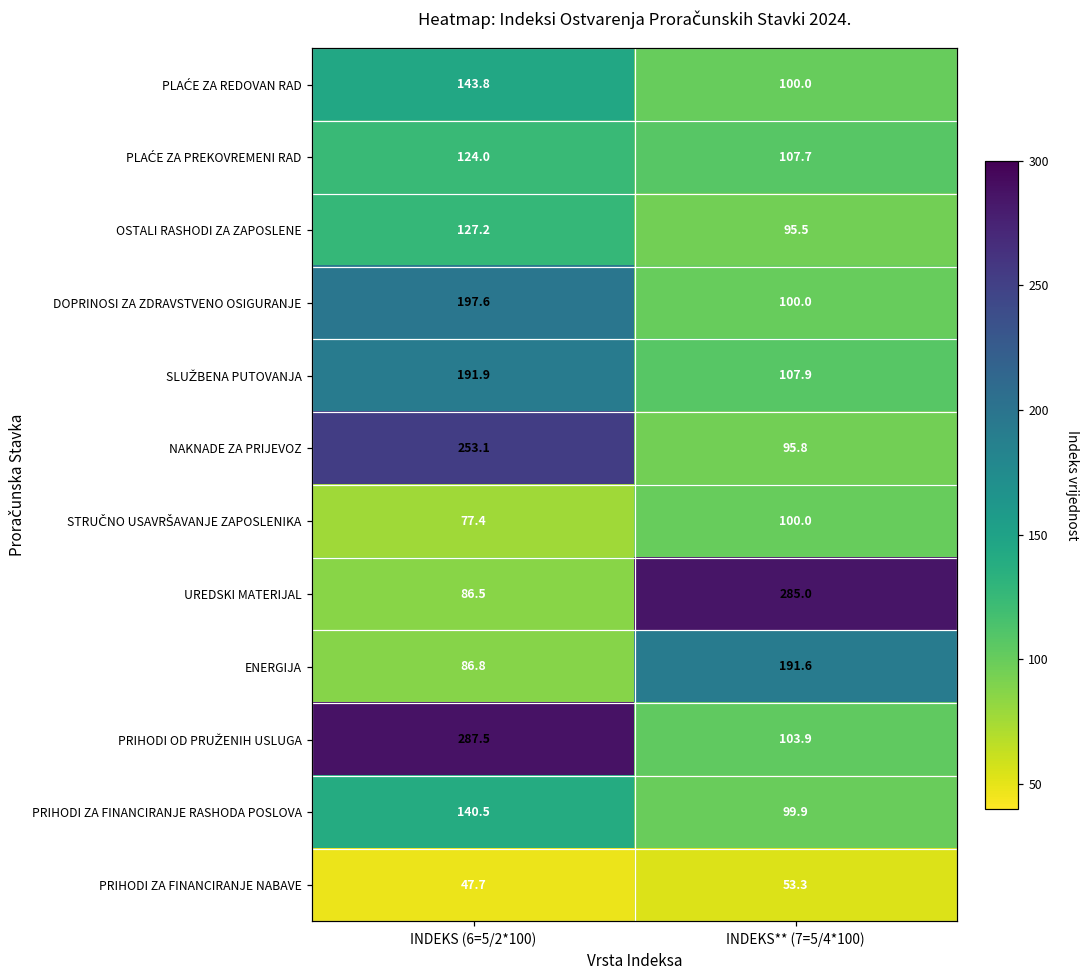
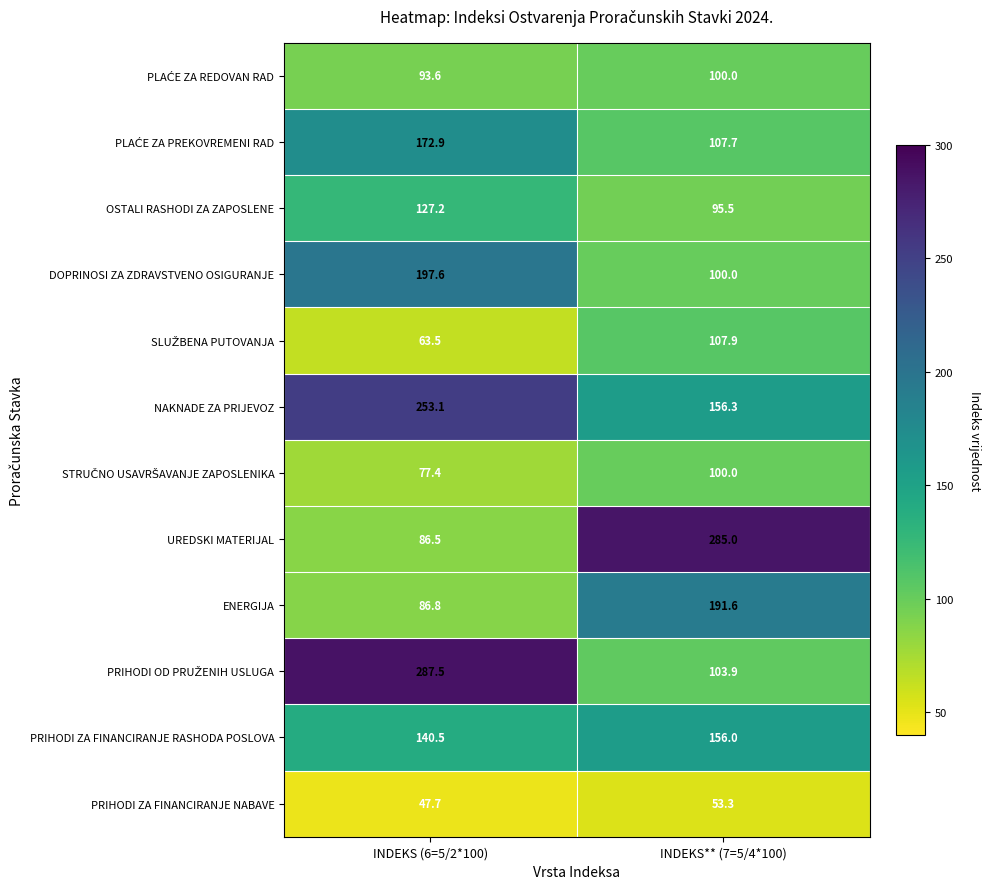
  {
    "PLAĆE ZA REDOVAN RAD": {
-     "INDEKS (6=5/2*100)": 143.8,
+     "INDEKS (6=5/2*100)": 93.6,
      "INDEKS** (7=5/4*100)": 100.0
    },
    "PLAĆE ZA PREKOVREMENI RAD": {
-     "INDEKS (6=5/2*100)": 124.0,
+     "INDEKS (6=5/2*100)": 172.9,
      "INDEKS** (7=5/4*100)": 107.7
    },
    "OSTALI RASHODI ZA ZAPOSLENE": {
      "INDEKS (6=5/2*100)": 127.2,
      "INDEKS** (7=5/4*100)": 95.5
    },
    "DOPRINOSI ZA ZDRAVSTVENO OSIGURANJE": {
      "INDEKS (6=5/2*100)": 197.6,
      "INDEKS** (7=5/4*100)": 100.0
    },
    "SLUŽBENA PUTOVANJA": {
-     "INDEKS (6=5/2*100)": 191.9,
+     "INDEKS (6=5/2*100)": 63.5,
      "INDEKS** (7=5/4*100)": 107.9
    },
    "NAKNADE ZA PRIJEVOZ": {
      "INDEKS (6=5/2*100)": 253.1,
-     "INDEKS** (7=5/4*100)": 95.8
+     "INDEKS** (7=5/4*100)": 156.3
    },
    "STRUČNO USAVRŠAVANJE ZAPOSLENIKA": {
      "INDEKS (6=5/2*100)": 77.4,
      "INDEKS** (7=5/4*100)": 100.0
    },
    "UREDSKI MATERIJAL": {
      "INDEKS (6=5/2*100)": 86.5,
      "INDEKS** (7=5/4*100)": 285.0
    },
    "ENERGIJA": {
      "INDEKS (6=5/2*100)": 86.8,
      "INDEKS** (7=5/4*100)": 191.6
    },
    "PRIHODI OD PRUŽENIH USLUGA": {
      "INDEKS (6=5/2*100)": 287.5,
      "INDEKS** (7=5/4*100)": 103.9
    },
    "PRIHODI ZA FINANCIRANJE RASHODA POSLOVA": {
      "INDEKS (6=5/2*100)": 140.5,
-     "INDEKS** (7=5/4*100)": 99.9
+     "INDEKS** (7=5/4*100)": 156.0
    },
    "PRIHODI ZA FINANCIRANJE NABAVE": {
      "INDEKS (6=5/2*100)": 47.7,
      "INDEKS** (7=5/4*100)": 53.3
    }
  }
